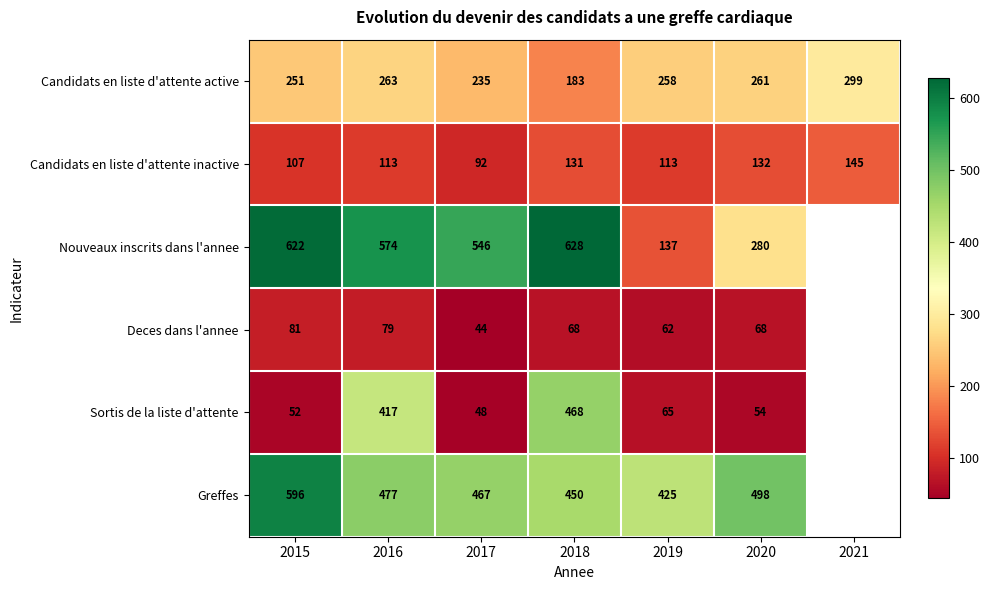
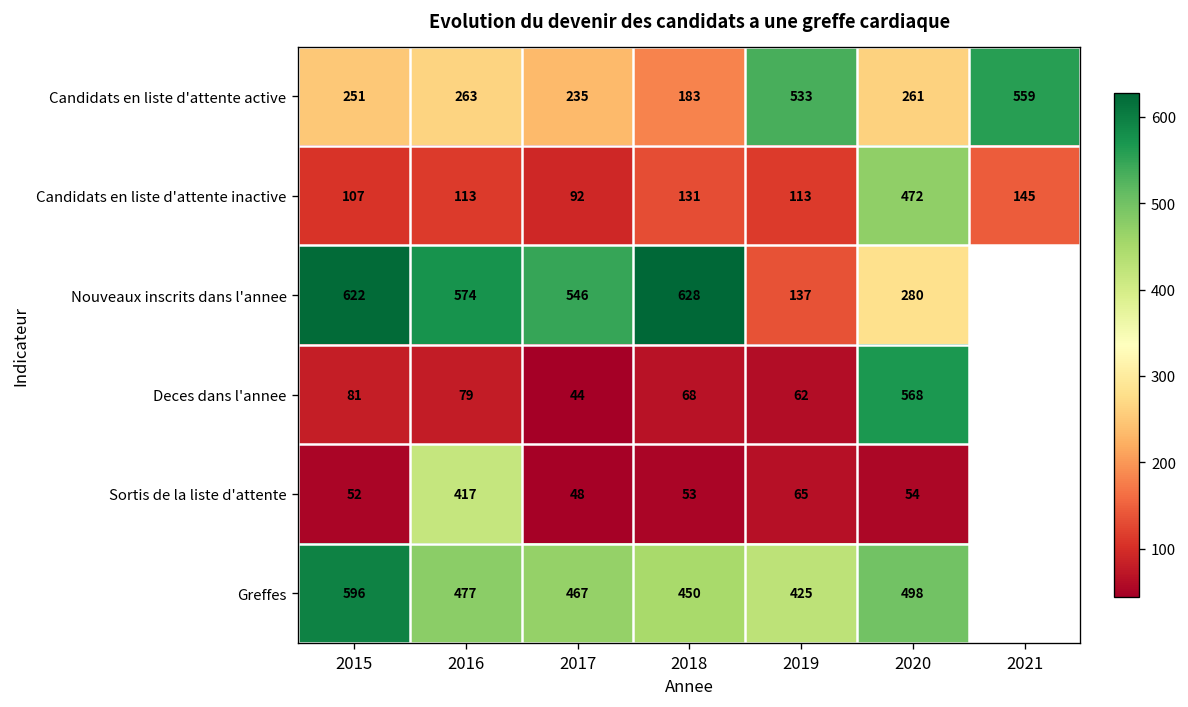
  {
    "Candidats en liste d'attente active": {
      "2015": 251,
      "2016": 263,
      "2017": 235,
      "2018": 183,
-     "2019": 258,
+     "2019": 533,
      "2020": 261,
-     "2021": 299
+     "2021": 559
    },
    "Candidats en liste d'attente inactive": {
      "2015": 107,
      "2016": 113,
      "2017": 92,
      "2018": 131,
      "2019": 113,
-     "2020": 132,
+     "2020": 472,
      "2021": 145
    },
    "Nouveaux inscrits dans l'annee": {
      "2015": 622,
      "2016": 574,
      "2017": 546,
      "2018": 628,
      "2019": 137,
      "2020": 280
    },
    "Deces dans l'annee": {
      "2015": 81,
      "2016": 79,
      "2017": 44,
      "2018": 68,
      "2019": 62,
-     "2020": 68
+     "2020": 568
    },
    "Sortis de la liste d'attente": {
      "2015": 52,
      "2016": 417,
      "2017": 48,
-     "2018": 468,
+     "2018": 53,
      "2019": 65,
      "2020": 54
    },
    "Greffes": {
      "2015": 596,
      "2016": 477,
      "2017": 467,
      "2018": 450,
      "2019": 425,
      "2020": 498
    }
  }
